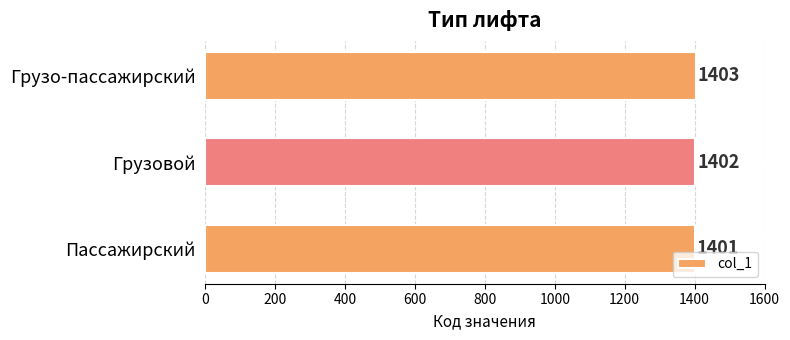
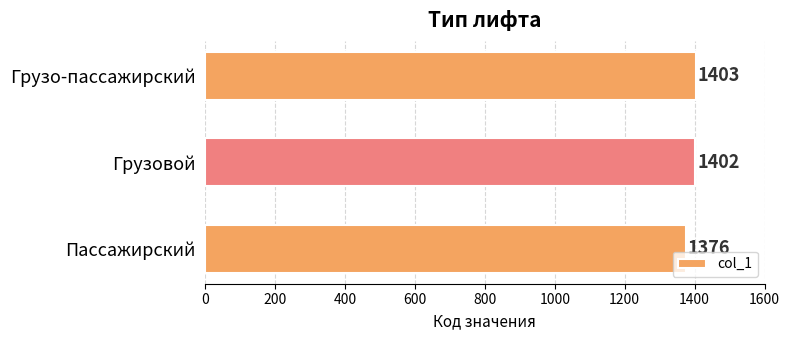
  {
    "Грузо-пассажирский": 1403,
    "Грузовой": 1402,
-   "Пассажирский": 1401
+   "Пассажирский": 1376
  }
